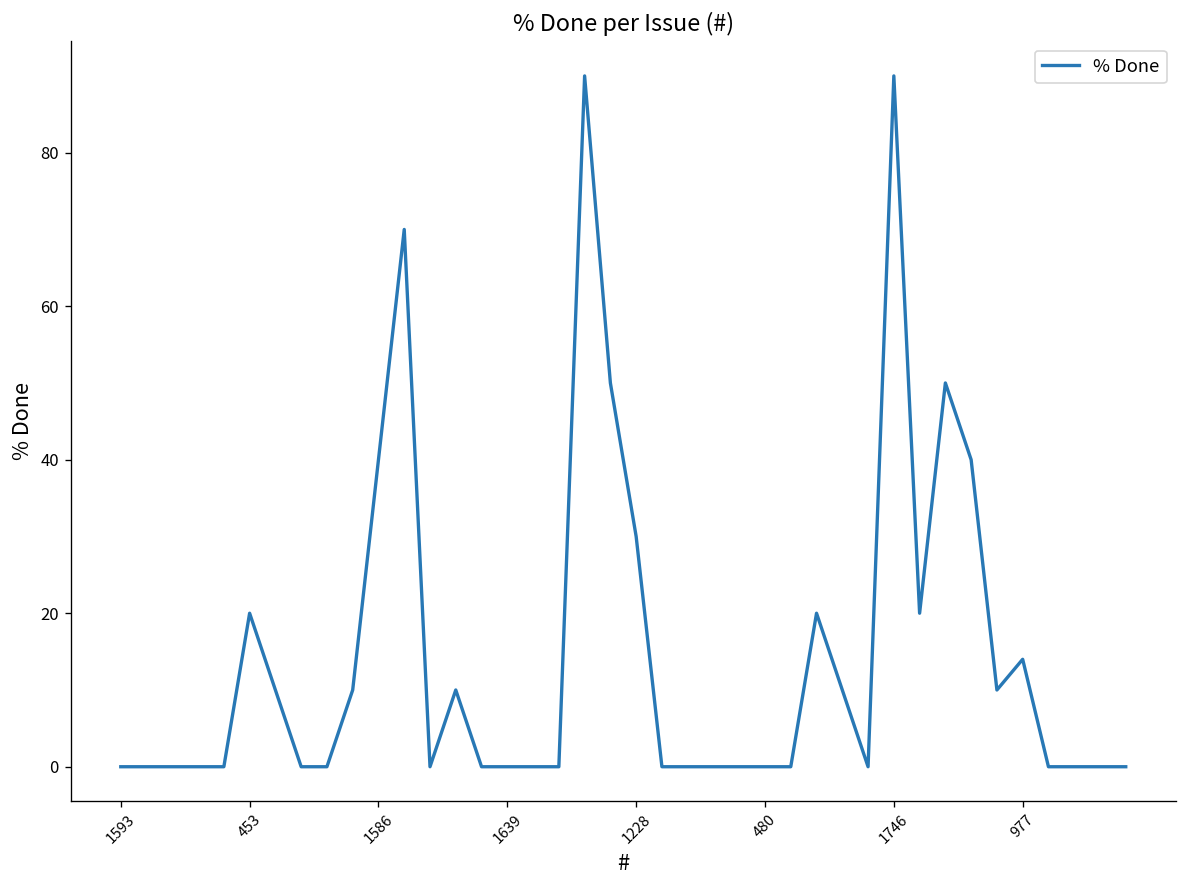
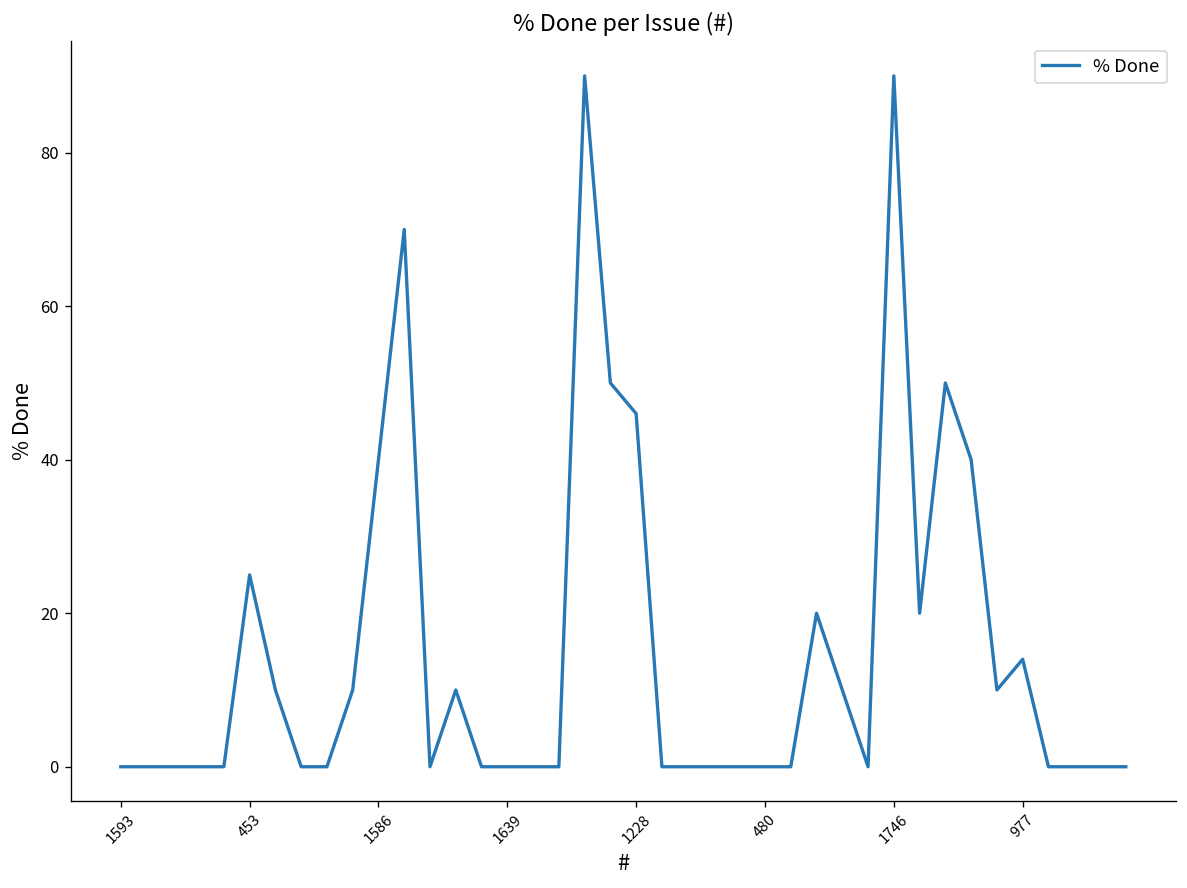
  {
    "1593": 0,
-   "453": 20,
+   "453": 25,
    "1586": 40,
    "1639": 0,
-   "1228": 30,
+   "1228": 46,
    "480": 0,
    "1746": 90,
    "977": 14
  }
